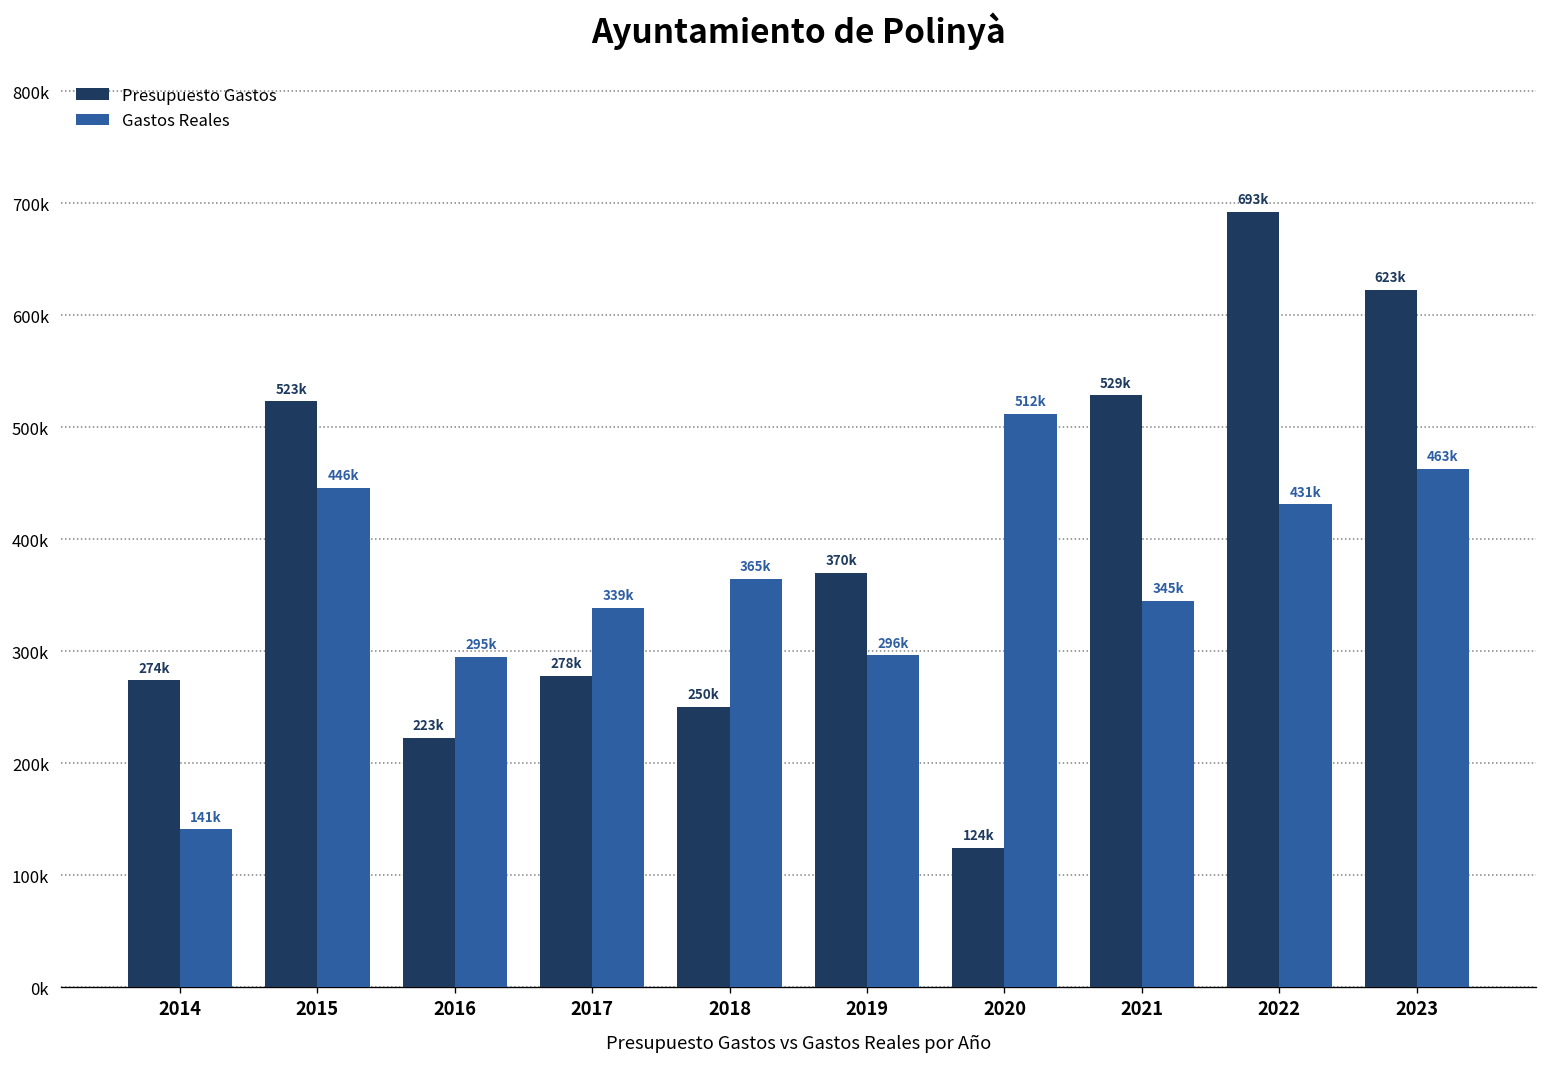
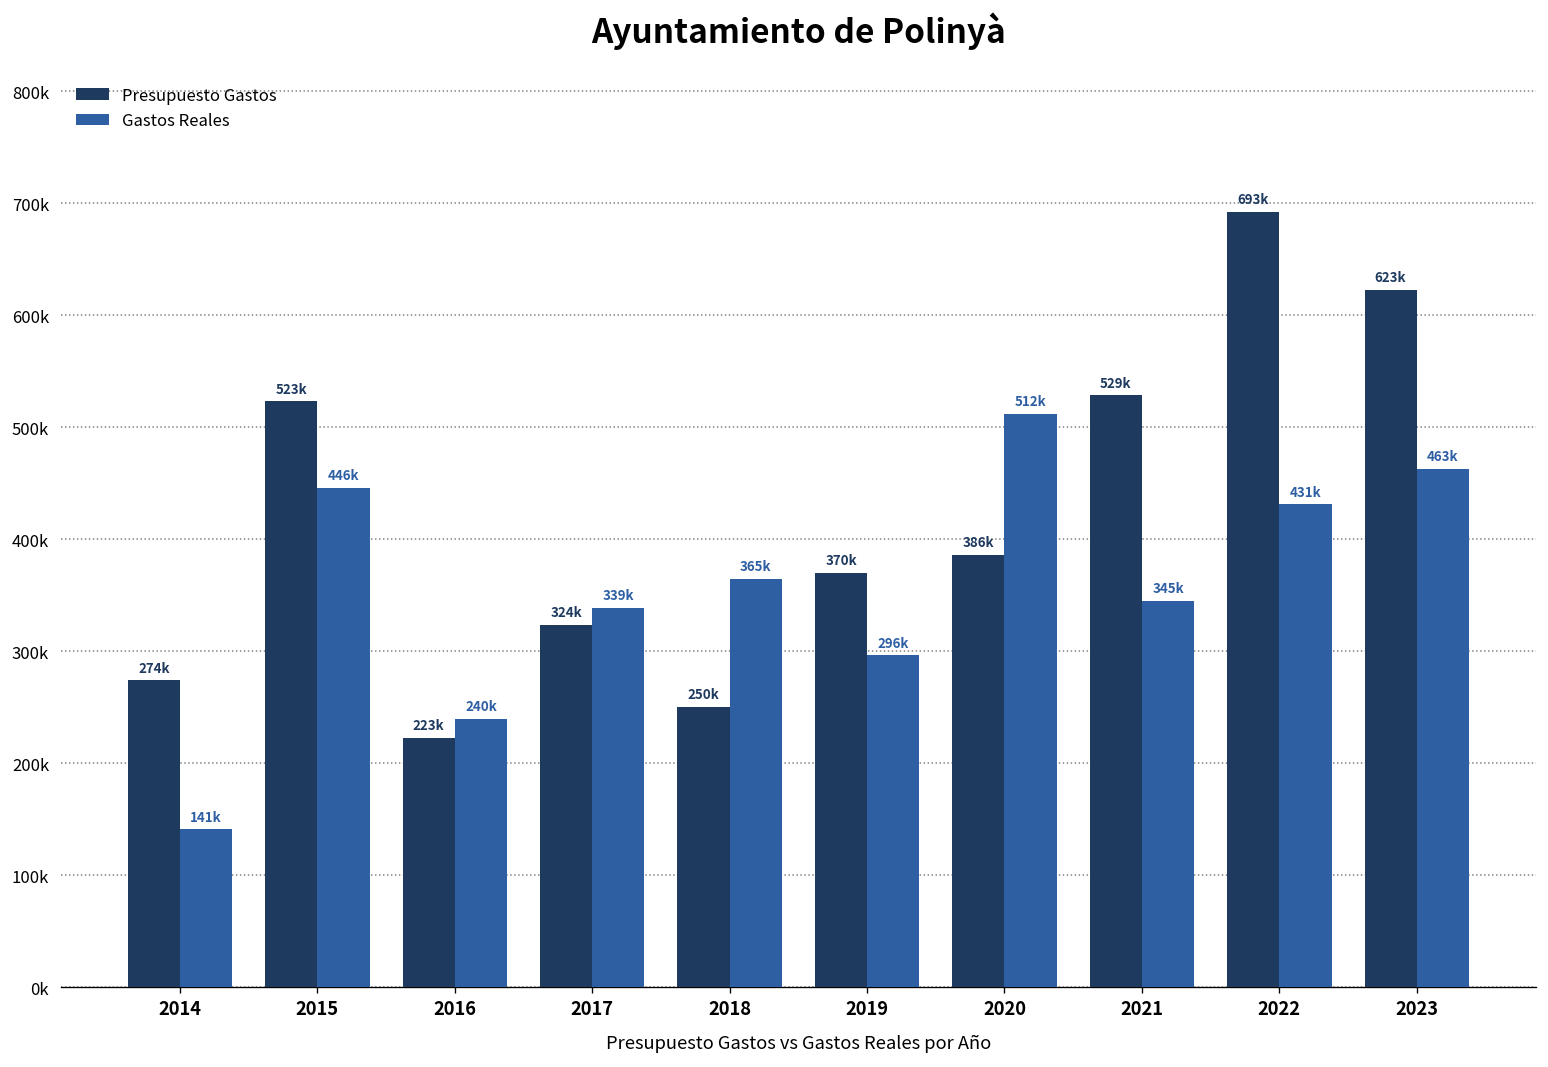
  {
    "Presupuesto Gastos": {
      "2014": "274k",
      "2015": "523k",
      "2016": "223k",
-     "2017": "278k",
+     "2017": "324k",
      "2018": "250k",
      "2019": "370k",
-     "2020": "124k",
+     "2020": "386k",
      "2021": "529k",
      "2022": "693k",
      "2023": "623k"
    },
    "Gastos Reales": {
      "2014": "141k",
      "2015": "446k",
-     "2016": "295k",
+     "2016": "240k",
      "2017": "339k",
      "2018": "365k",
      "2019": "296k",
      "2020": "512k",
      "2021": "345k",
      "2022": "431k",
      "2023": "463k"
    }
  }
